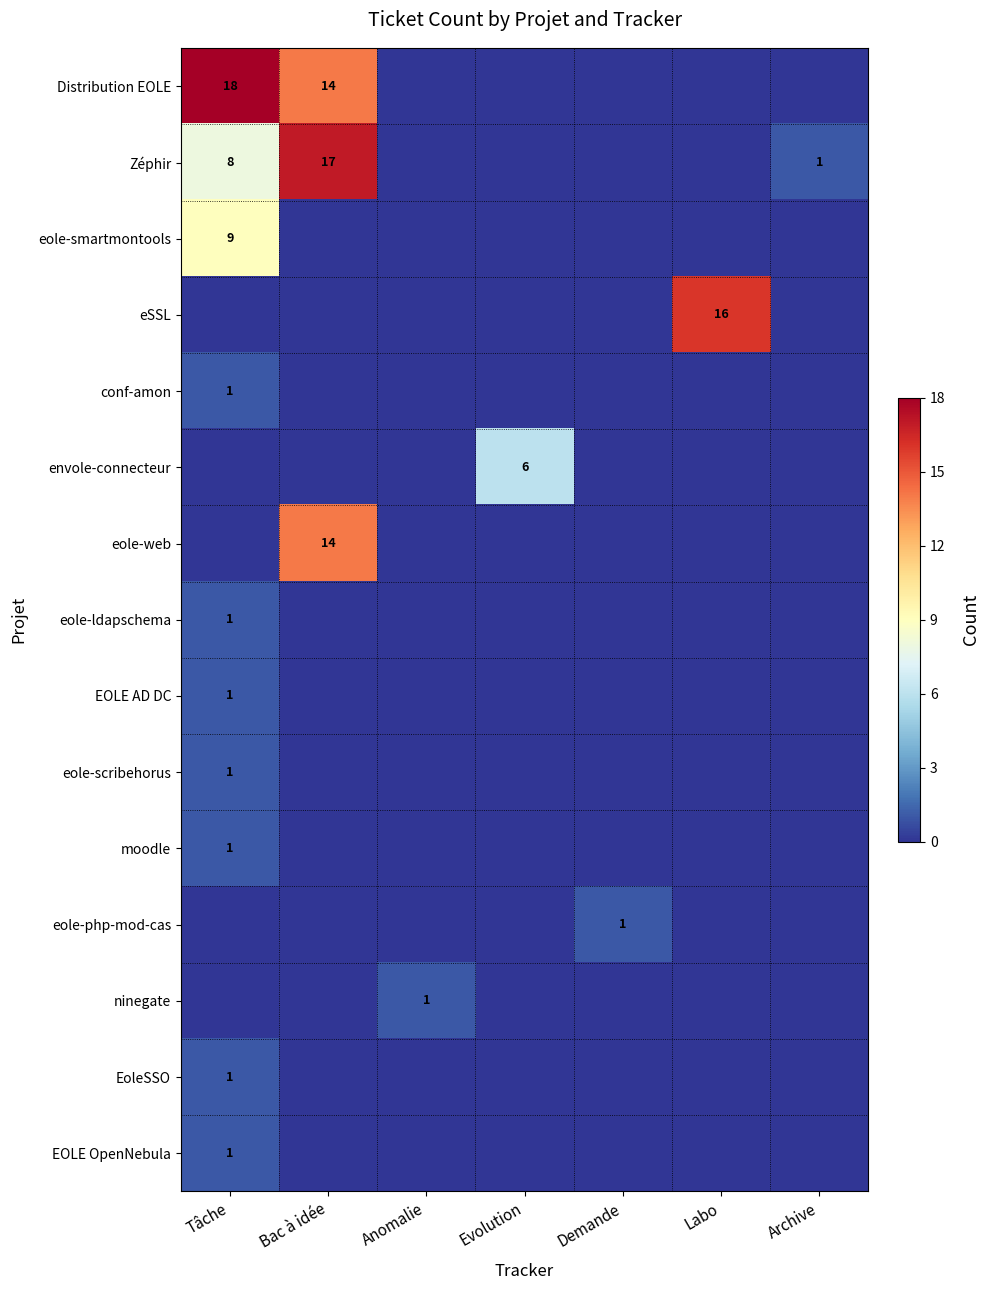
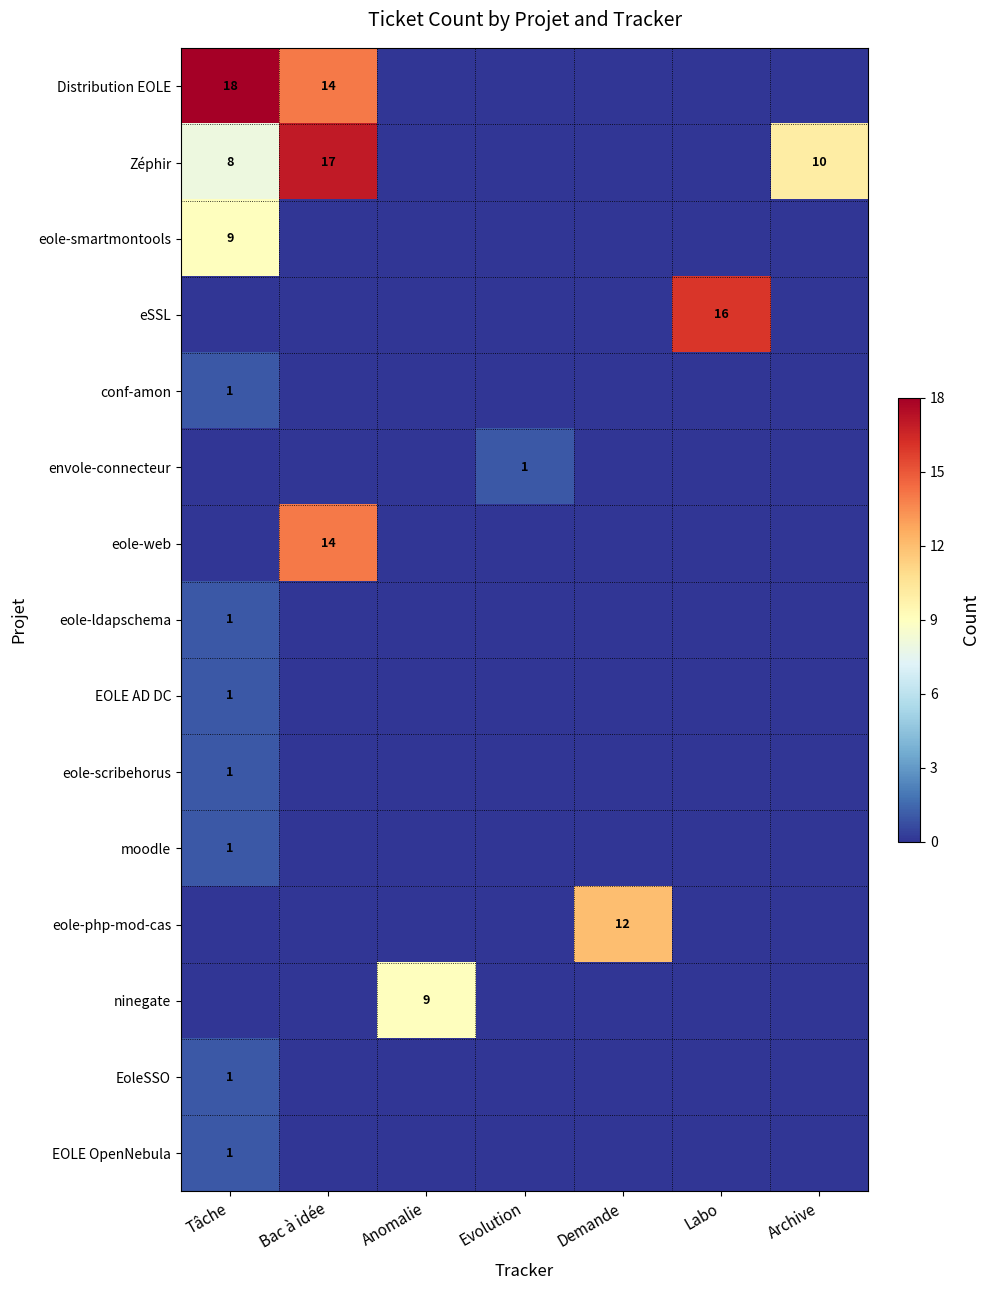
  {
    "Distribution EOLE": {
      "Tâche": 18,
      "Bac à idée": 14
    },
    "Zéphir": {
      "Tâche": 8,
      "Bac à idée": 17,
-     "Archive": 1
+     "Archive": 10
    },
    "eole-smartmontools": {
      "Tâche": 9
    },
    "eSSL": {
      "Labo": 16
    },
    "conf-amon": {
      "Tâche": 1
    },
    "envole-connecteur": {
-     "Evolution": 6
+     "Evolution": 1
    },
    "eole-web": {
      "Bac à idée": 14
    },
    "eole-ldapschema": {
      "Tâche": 1
    },
    "EOLE AD DC": {
      "Tâche": 1
    },
    "eole-scribehorus": {
      "Tâche": 1
    },
    "moodle": {
      "Tâche": 1
    },
    "eole-php-mod-cas": {
-     "Demande": 1
+     "Demande": 12
    },
    "ninegate": {
-     "Anomalie": 1
+     "Anomalie": 9
    },
    "EoleSSO": {
      "Tâche": 1
    },
    "EOLE OpenNebula": {
      "Tâche": 1
    }
  }
